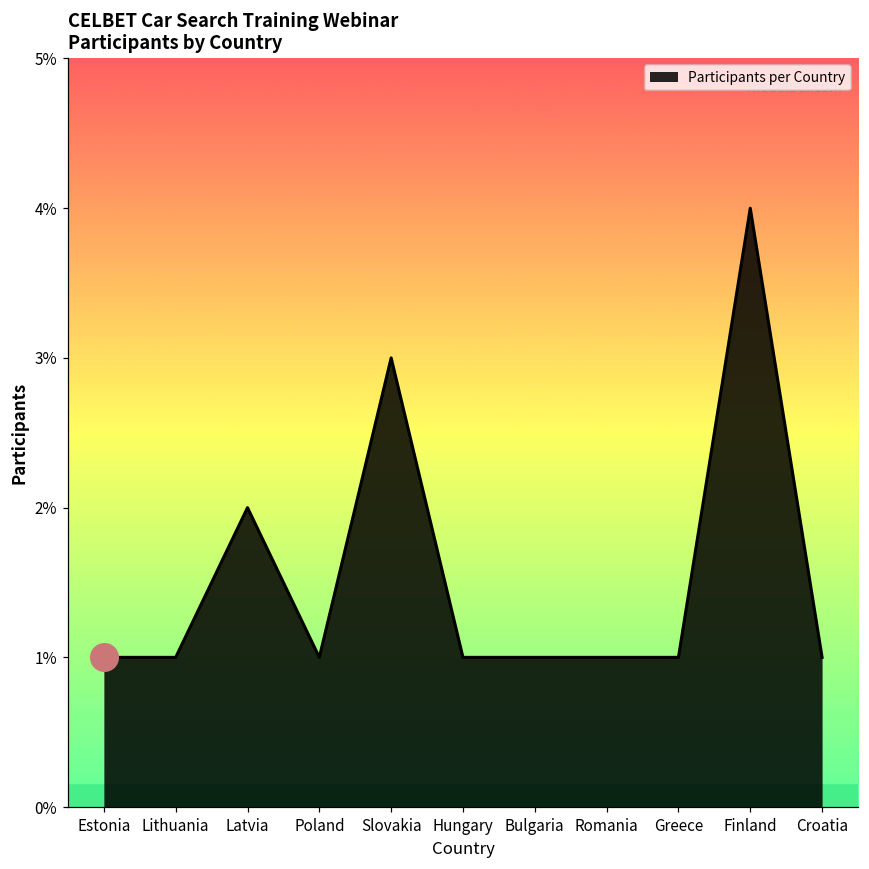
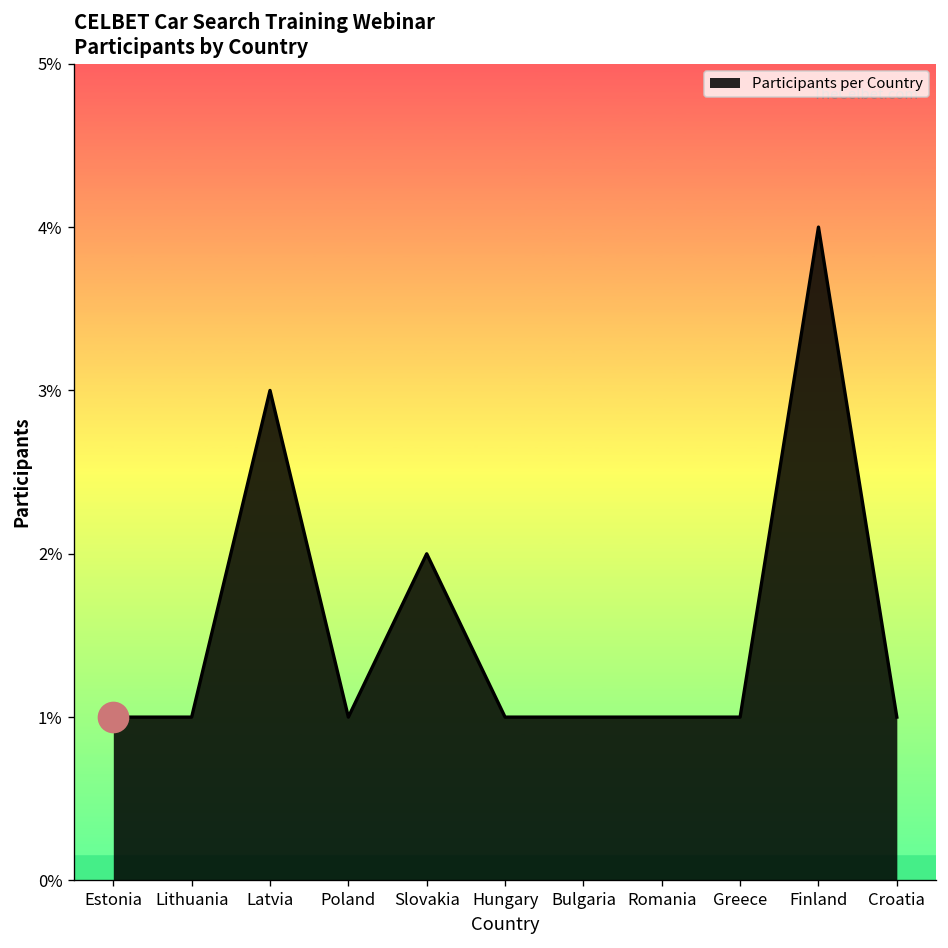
  {
    "Participants per Country": {
      "Lithuania": "1%",
-     "Latvia": "2%",
+     "Latvia": "3%",
      "Poland": "1%",
-     "Slovakia": "3%",
+     "Slovakia": "2%",
      "Hungary": "1%",
      "Bulgaria": "1%",
      "Romania": "1%",
      "Greece": "1%",
      "Finland": "4%",
      "Croatia": "1%"
    }
  }
